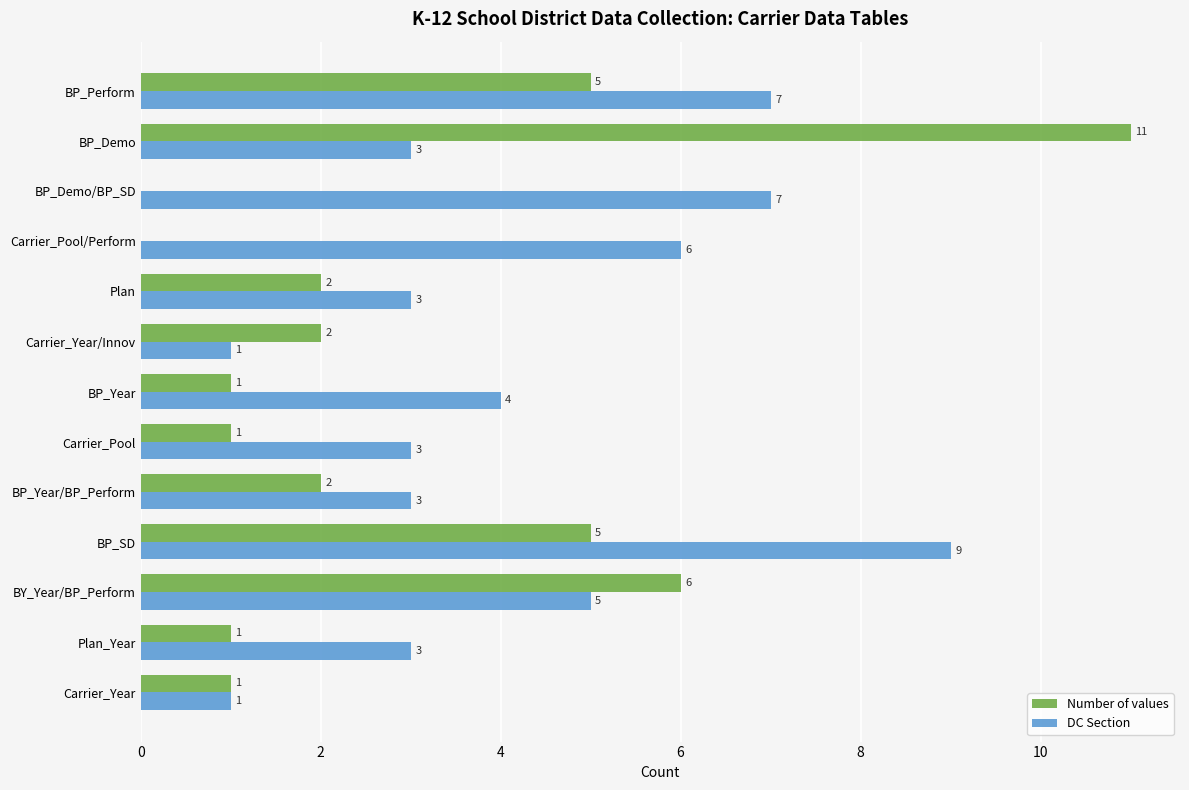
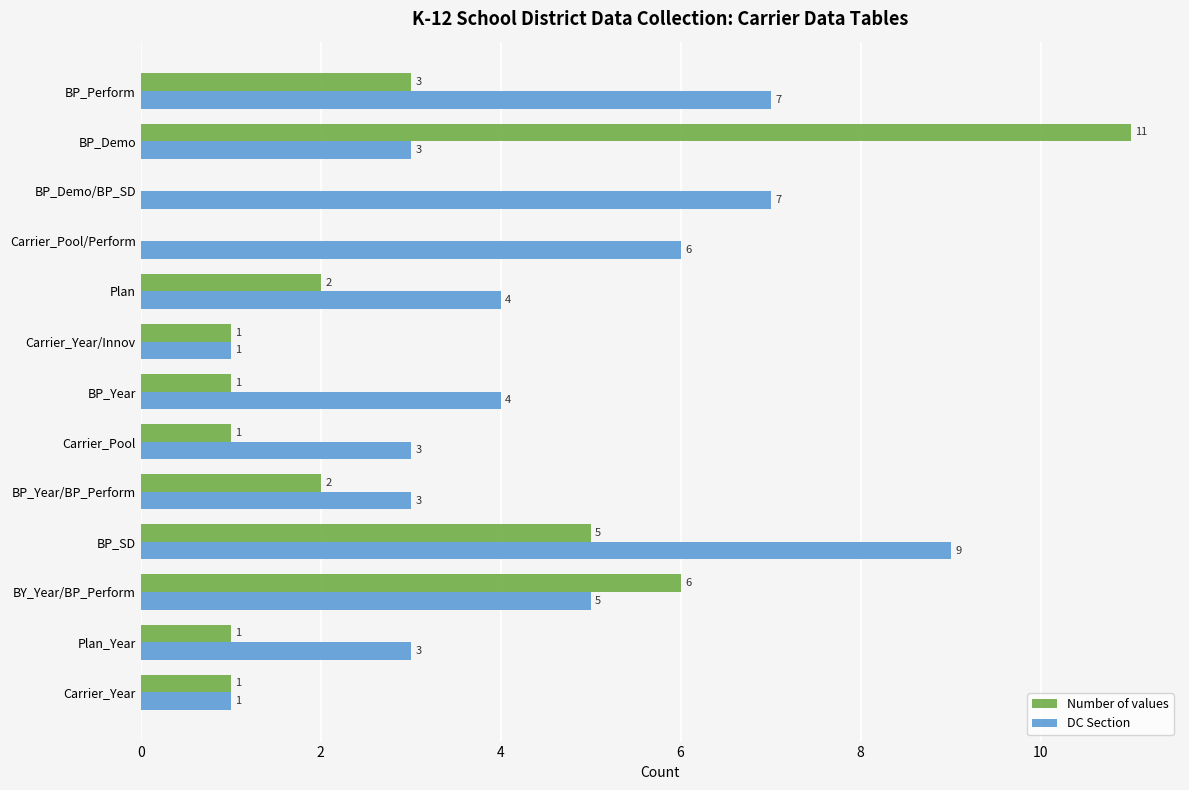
  {
    "Number of values": {
-     "BP_Perform": 5,
+     "BP_Perform": 3,
      "BP_Demo": 11,
      "Plan": 2,
-     "Carrier_Year/Innov": 2,
+     "Carrier_Year/Innov": 1,
      "BP_Year": 1,
      "Carrier_Pool": 1,
      "BP_Year/BP_Perform": 2,
      "BP_SD": 5,
      "BY_Year/BP_Perform": 6,
      "Plan_Year": 1,
      "Carrier_Year": 1
    },
    "DC Section": {
      "BP_Perform": 7,
      "BP_Demo": 3,
      "BP_Demo/BP_SD": 7,
      "Carrier_Pool/Perform": 6,
-     "Plan": 3,
+     "Plan": 4,
      "Carrier_Year/Innov": 1,
      "BP_Year": 4,
      "Carrier_Pool": 3,
      "BP_Year/BP_Perform": 3,
      "BP_SD": 9,
      "BY_Year/BP_Perform": 5,
      "Plan_Year": 3,
      "Carrier_Year": 1
    }
  }
